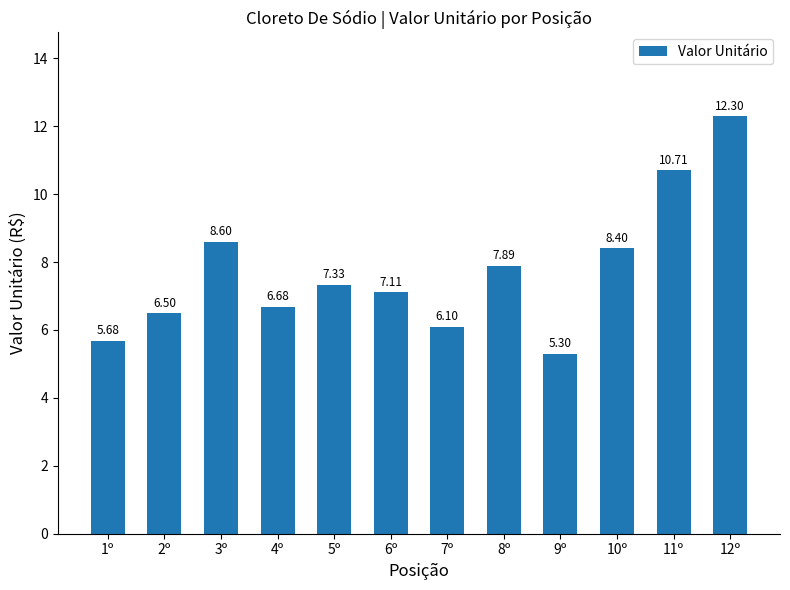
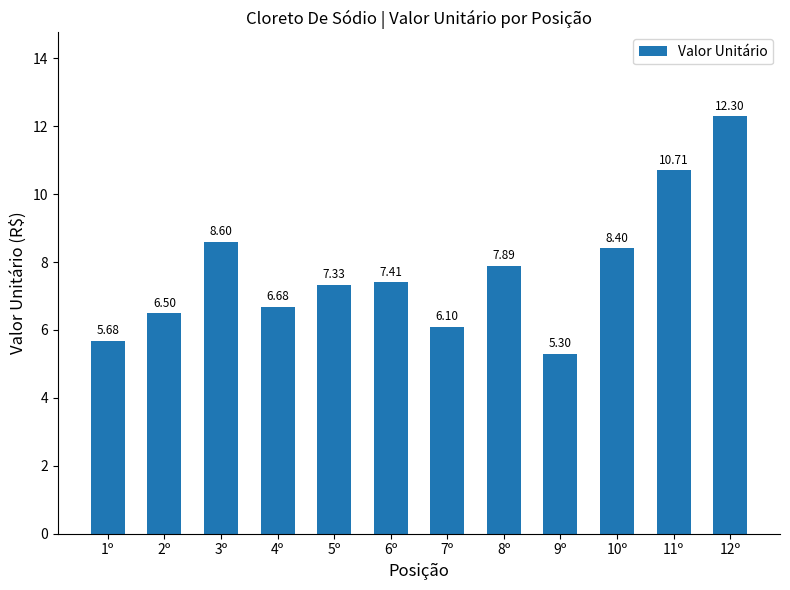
  {
    "1º": 5.68,
    "2º": 6.50,
    "3º": 8.60,
    "4º": 6.68,
    "5º": 7.33,
-   "6º": 7.11,
+   "6º": 7.41,
    "7º": 6.10,
    "8º": 7.89,
    "9º": 5.30,
    "10º": 8.40,
    "11º": 10.71,
    "12º": 12.30
  }
